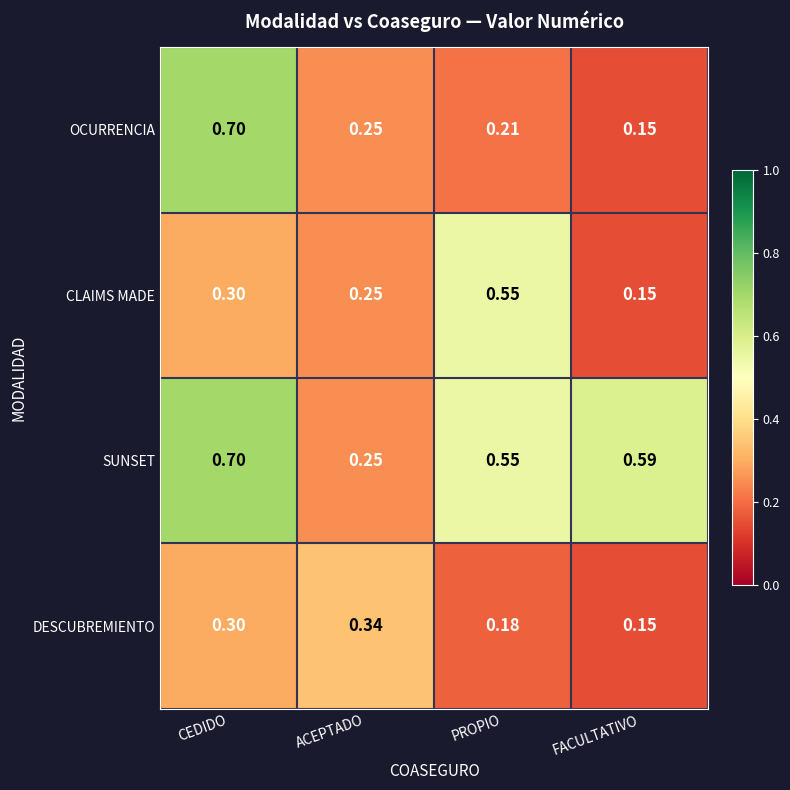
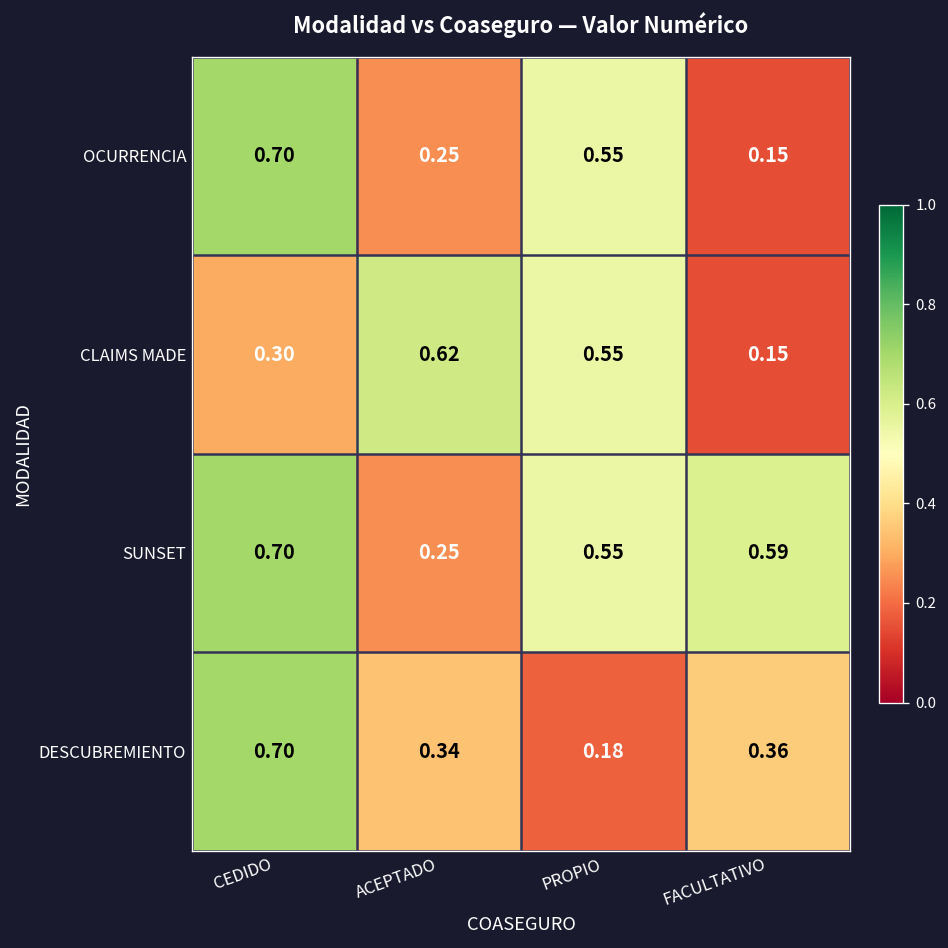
  {
    "OCURRENCIA": {
      "CEDIDO": 0.70,
      "ACEPTADO": 0.25,
-     "PROPIO": 0.21,
+     "PROPIO": 0.55,
      "FACULTATIVO": 0.15
    },
    "CLAIMS MADE": {
      "CEDIDO": 0.30,
-     "ACEPTADO": 0.25,
+     "ACEPTADO": 0.62,
      "PROPIO": 0.55,
      "FACULTATIVO": 0.15
    },
    "SUNSET": {
      "CEDIDO": 0.70,
      "ACEPTADO": 0.25,
      "PROPIO": 0.55,
      "FACULTATIVO": 0.59
    },
    "DESCUBREMIENTO": {
-     "CEDIDO": 0.30,
+     "CEDIDO": 0.70,
      "ACEPTADO": 0.34,
      "PROPIO": 0.18,
-     "FACULTATIVO": 0.15
+     "FACULTATIVO": 0.36
    }
  }
